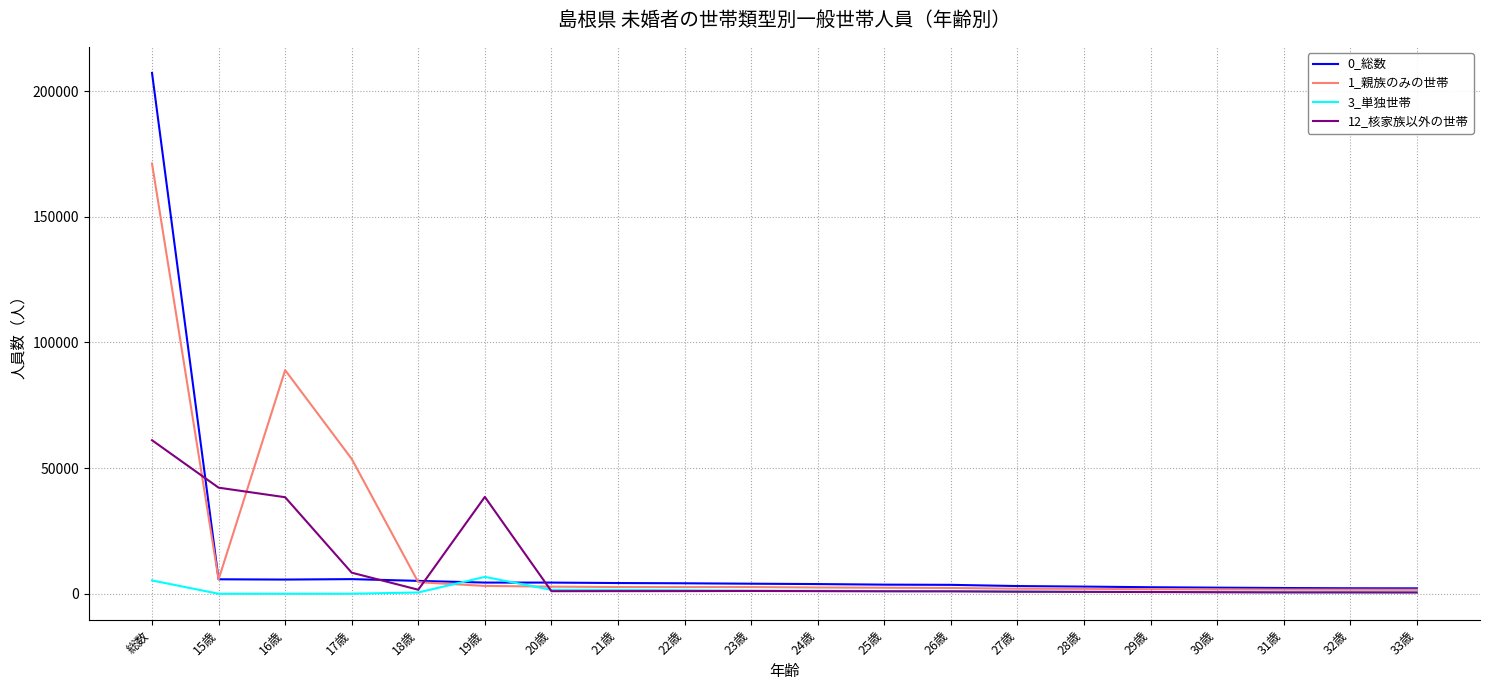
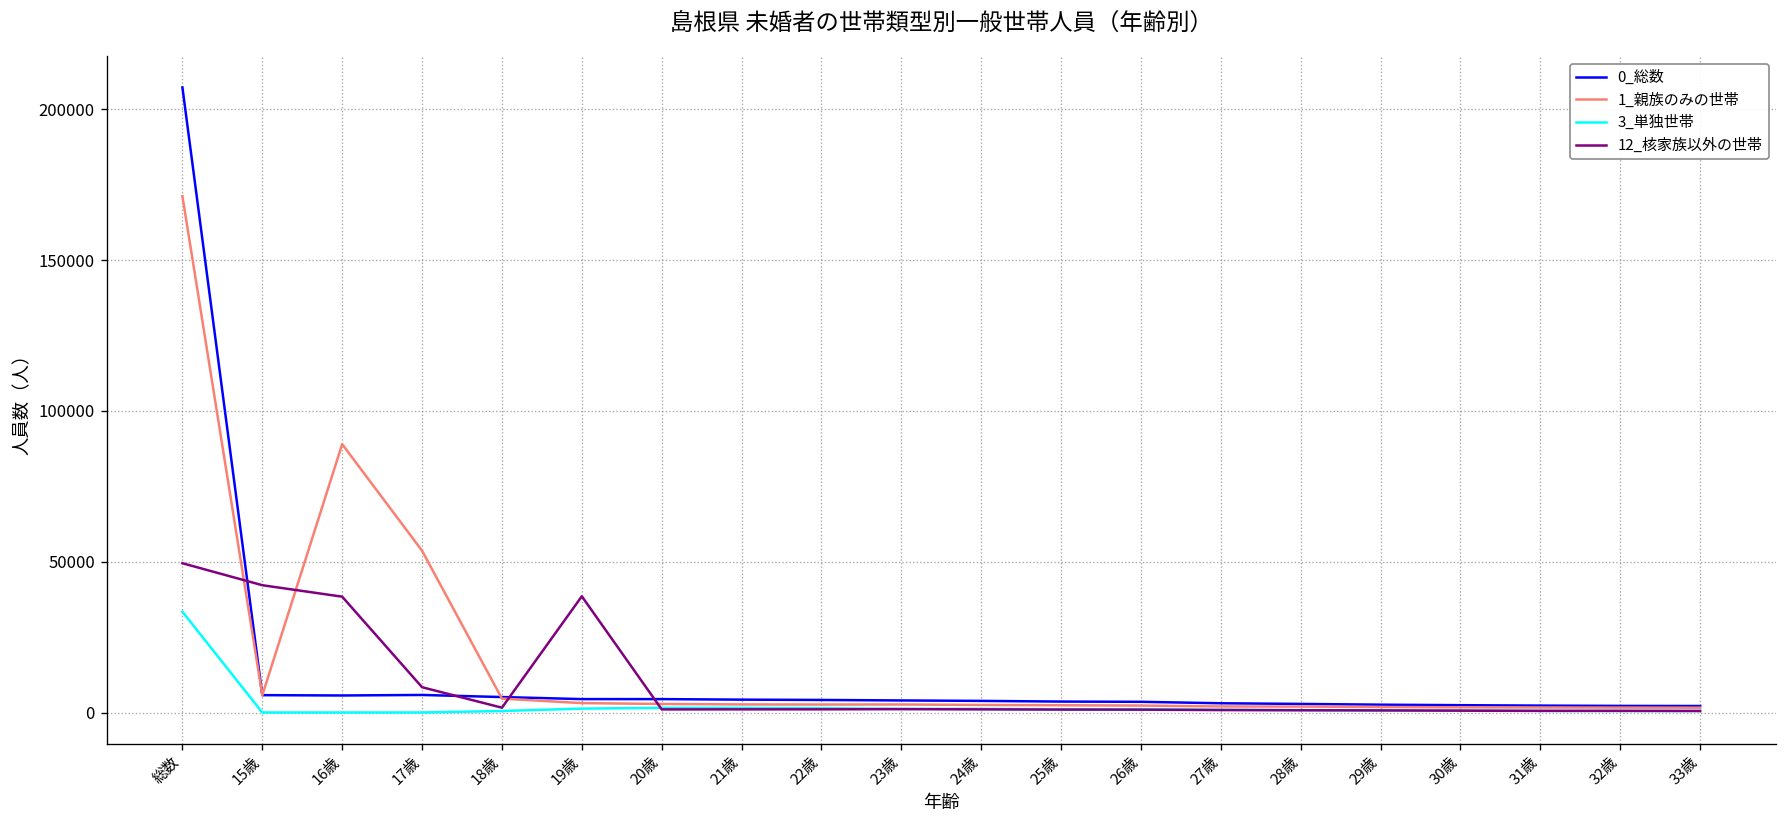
  {
    "0_総数": {
      "総数": 207000,
      "16歳": 6000,
      "17歳": 6000,
      "19歳": 4000,
      "20歳": 4000,
      "21歳": 4000,
      "22歳": 4000,
      "23歳": 4000,
      "24歳": 4000,
      "25歳": 4000,
      "26歳": 4000,
      "27歳": 3000
    },
    "1_親族のみの世帯": {
      "総数": 171000,
      "16歳": 89000,
      "17歳": 54000,
      "19歳": 3000,
      "20歳": 3000,
      "21歳": 3000,
      "22歳": 3000,
      "23歳": 3000,
      "24歳": 3000,
      "25歳": 2000,
      "26歳": 2000,
      "27歳": 2000
    },
    "3_単独世帯": {
-     "総数": 5000,
+     "総数": 33000,
      "15歳": 0,
      "16歳": 0,
      "17歳": 0,
      "18歳": 1000,
-     "19歳": 7000
+     "19歳": 1000
    },
    "12_核家族以外の世帯": {
-     "総数": 61000,
+     "総数": 49000,
      "15歳": 42000,
      "16歳": 38000,
      "17歳": 8000,
      "18歳": 2000,
      "19歳": 39000
    }
  }
